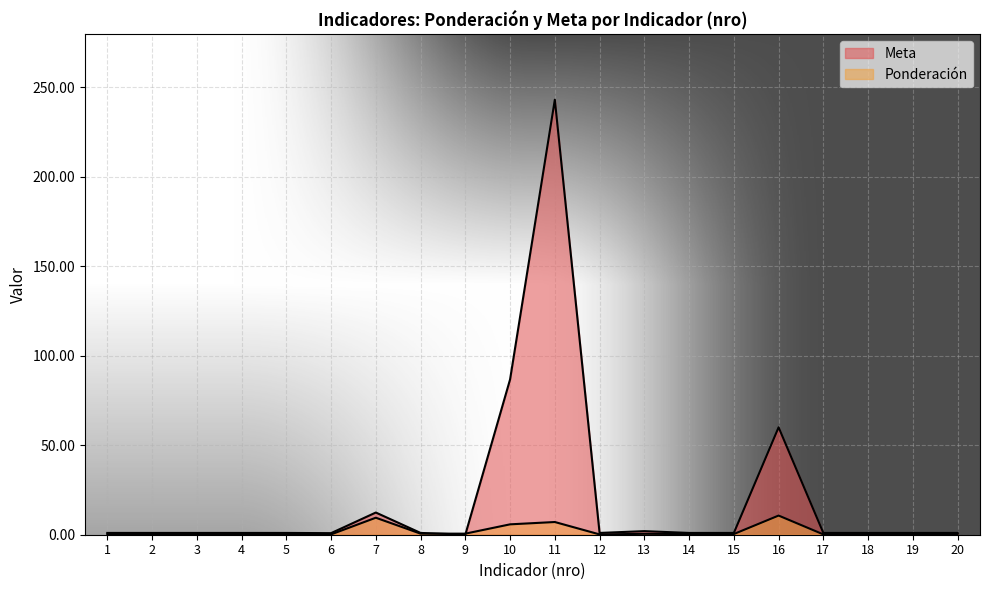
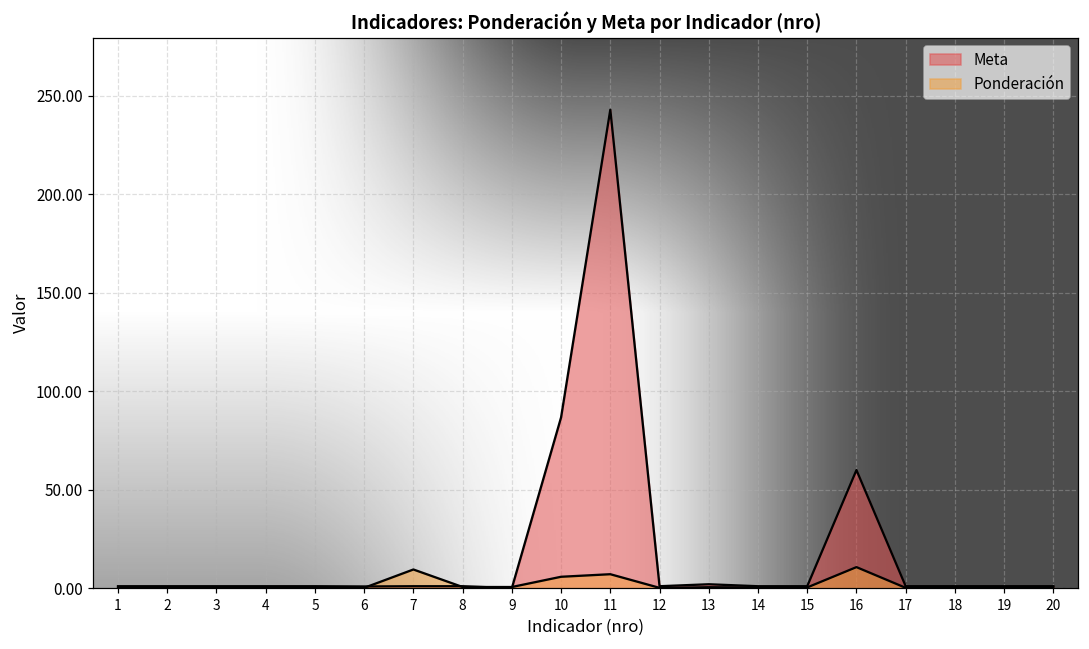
  {
    "Meta": {
-     "7": 12,
+     "7": 1,
      "10": 87,
      "11": 243,
      "13": 2,
      "16": 60
    },
    "Ponderación": {
      "7": 10,
      "10": 6,
      "11": 7,
      "13": 1,
      "16": 11
    }
  }
